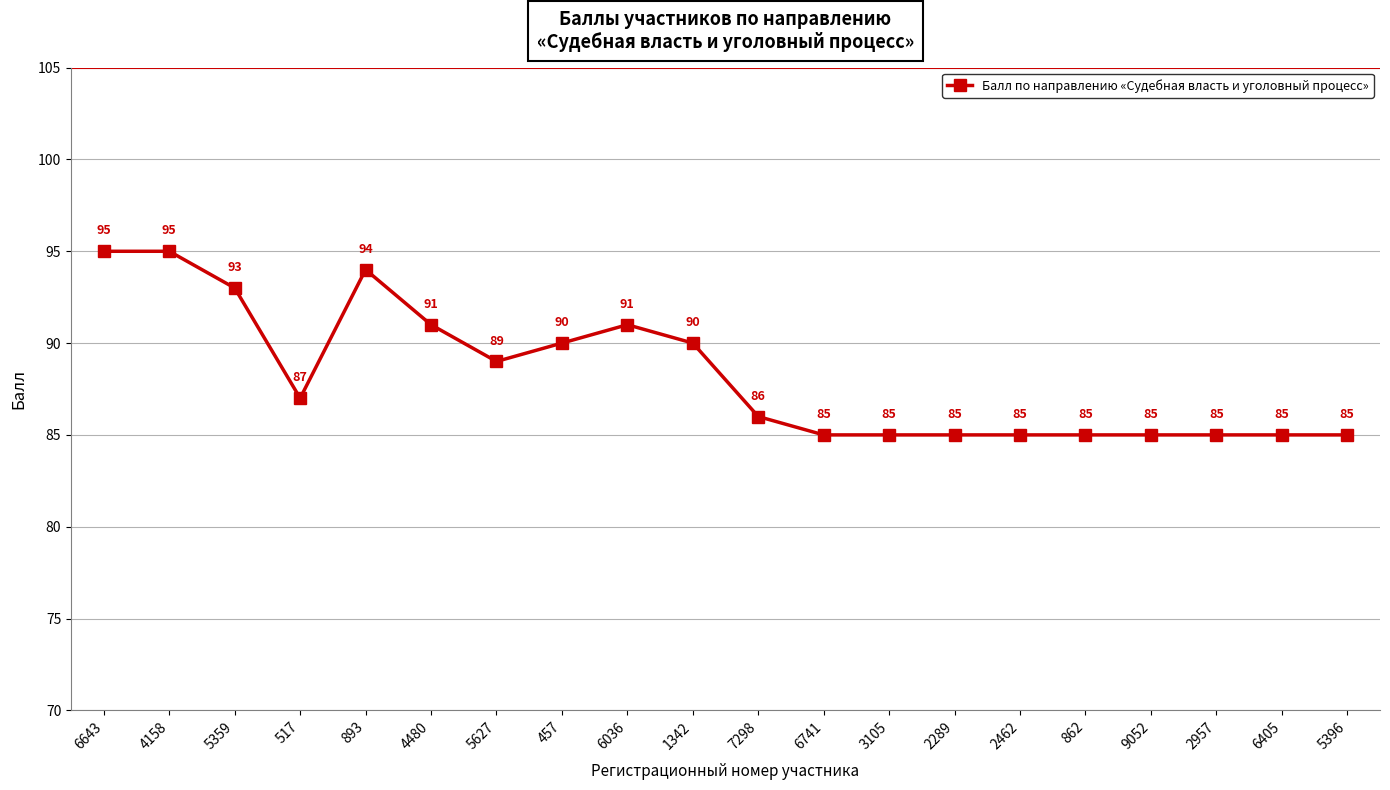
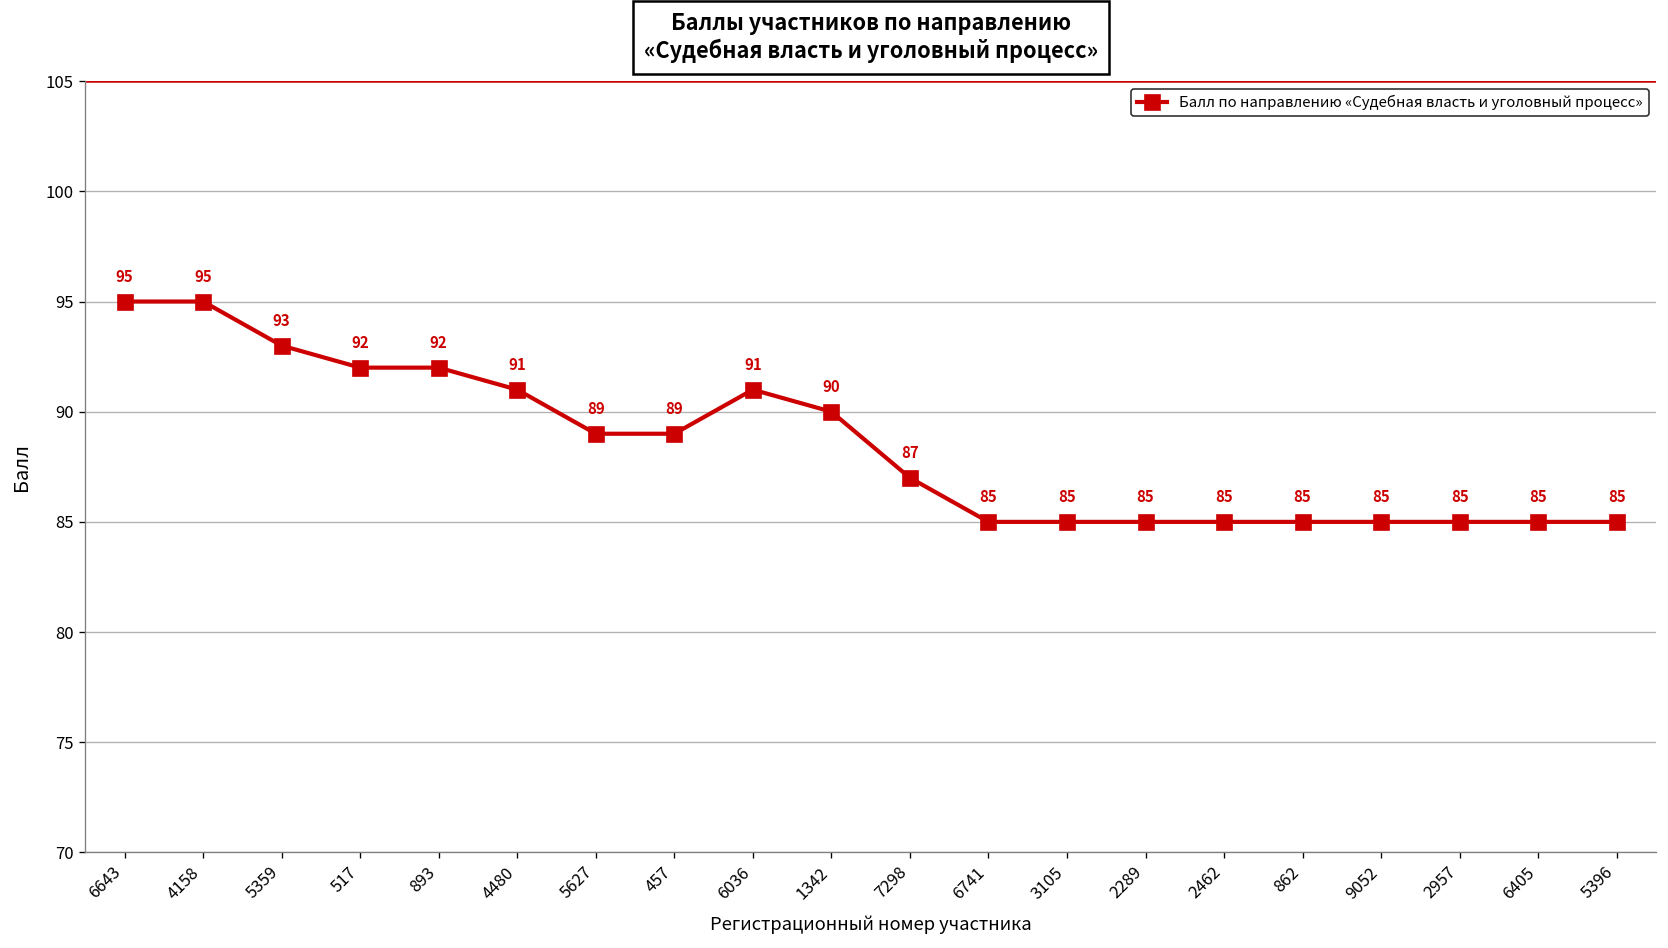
  {
    "6643": 95,
    "4158": 95,
    "5359": 93,
-   "517": 87,
-   "893": 94,
+   "517": 92,
+   "893": 92,
    "4480": 91,
    "5627": 89,
-   "457": 90,
+   "457": 89,
    "6036": 91,
    "1342": 90,
-   "7298": 86,
+   "7298": 87,
    "6741": 85,
    "3105": 85,
    "2289": 85,
    "2462": 85,
    "862": 85,
    "9052": 85,
    "2957": 85,
    "6405": 85,
    "5396": 85
  }
